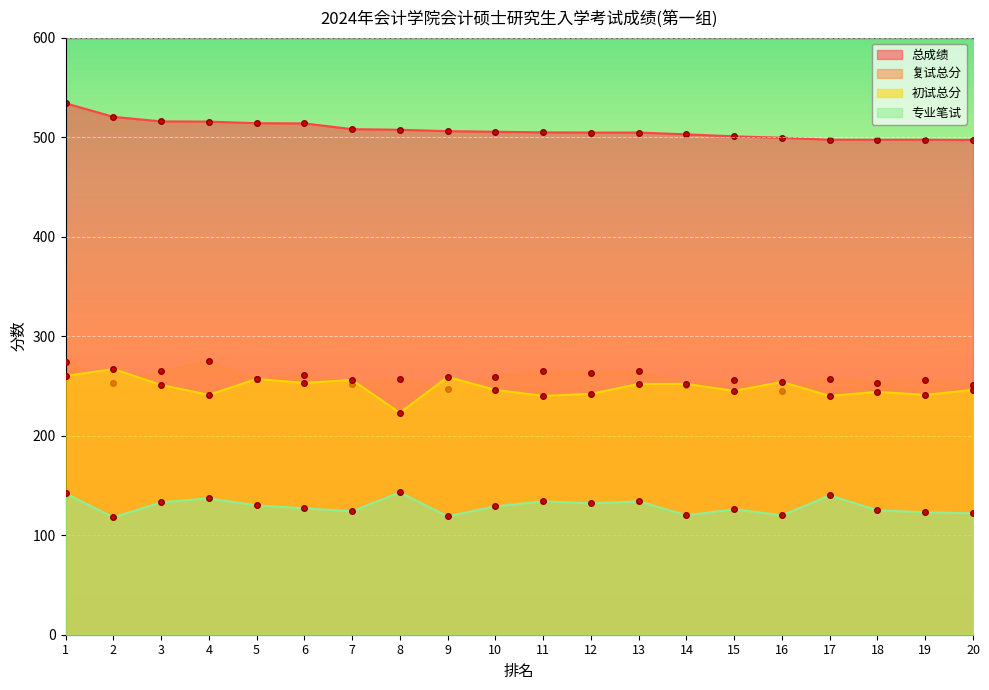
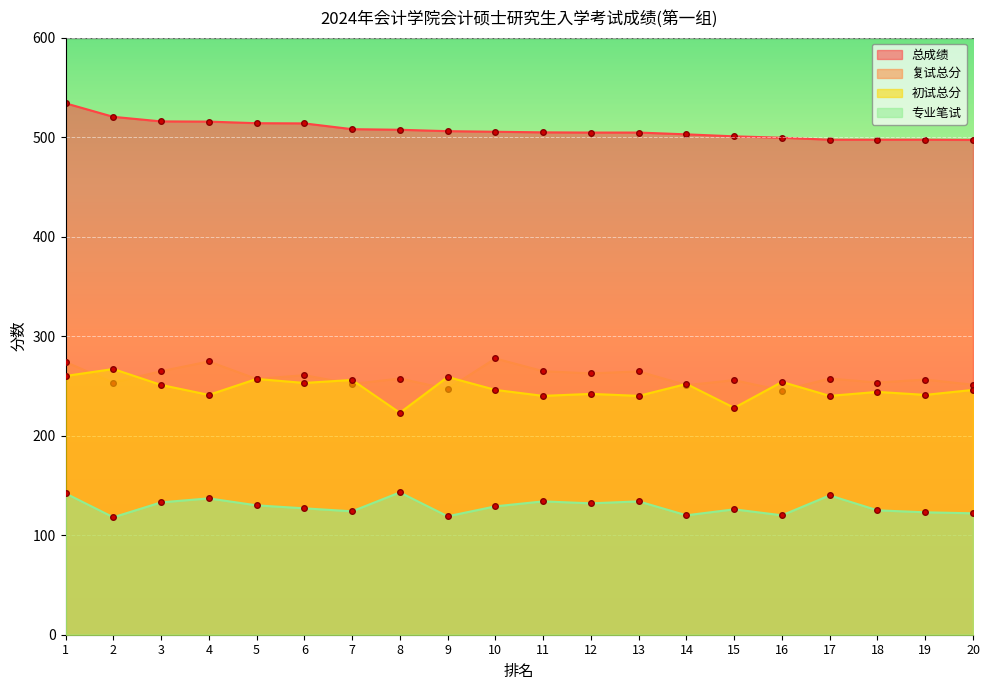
  {
    "总成绩": {
      "1": 530,
      "2": 520,
      "3": 520,
      "4": 520,
      "5": 510,
      "6": 510,
      "7": 510,
      "8": 510,
      "9": 510,
      "10": 510,
      "11": 500,
      "12": 500,
      "13": 500,
      "14": 500,
      "15": 500,
      "16": 500,
      "17": 500,
      "18": 500,
      "19": 500,
      "20": 500
    },
    "复试总分": {
      "1": 270,
      "2": 250,
      "3": 260,
      "4": 270,
      "6": 260,
      "7": 250,
      "8": 260,
      "9": 250,
-     "10": 260,
+     "10": 280,
      "11": 260,
      "12": 260,
      "13": 260,
      "15": 260,
      "16": 250,
      "17": 260,
      "18": 250,
      "19": 260,
      "20": 250
    },
    "初试总分": {
      "1": 260,
      "2": 270,
      "3": 250,
      "4": 240,
      "6": 250,
      "7": 260,
      "8": 220,
      "9": 260,
      "10": 250,
      "11": 240,
      "12": 240,
-     "13": 250,
-     "15": 250,
+     "13": 240,
+     "15": 230,
      "16": 250,
      "17": 240,
      "18": 240,
      "19": 240,
      "20": 250
    },
    "专业笔试": {
      "1": 140,
      "2": 120,
      "3": 130,
      "4": 140,
      "5": 130,
      "6": 130,
      "7": 120,
      "8": 140,
      "9": 120,
      "10": 130,
      "11": 130,
      "12": 130,
      "13": 130,
      "14": 120,
      "15": 130,
      "16": 120,
      "17": 140,
      "18": 130,
      "19": 120,
      "20": 120
    }
  }
